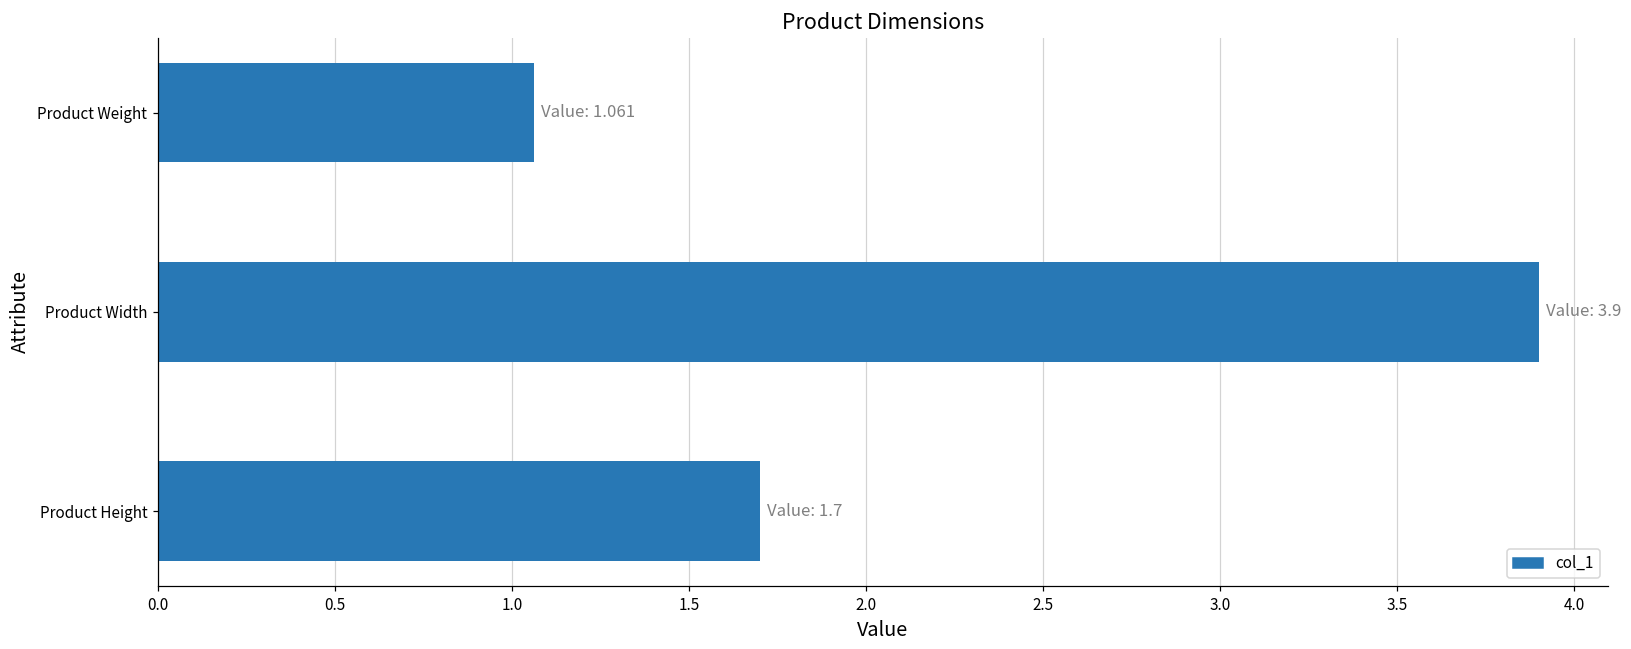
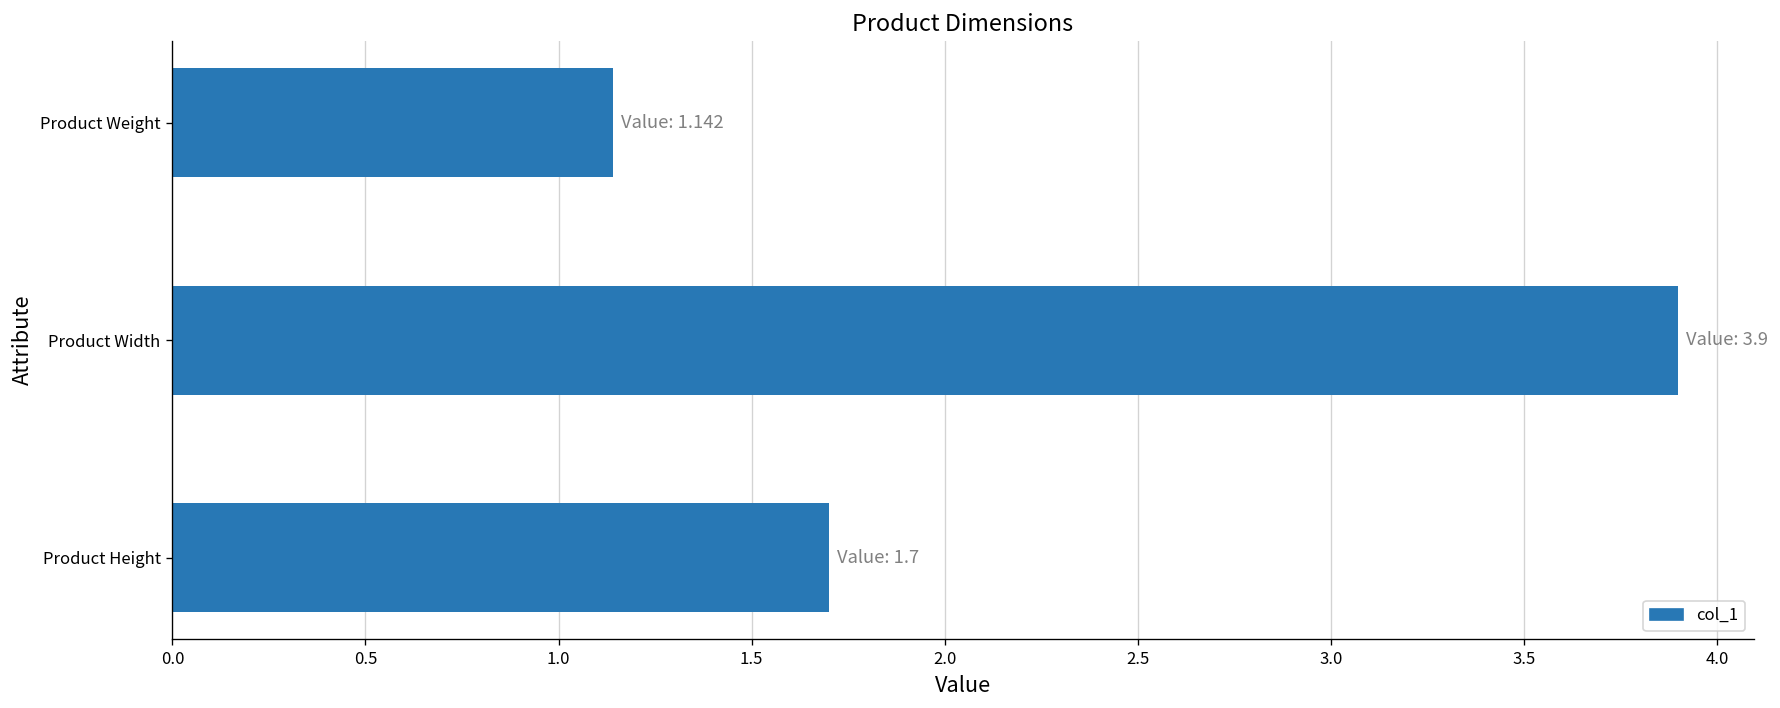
  {
-   "Product Weight": 1.061,
+   "Product Weight": 1.142,
    "Product Width": 3.9,
    "Product Height": 1.7
  }
